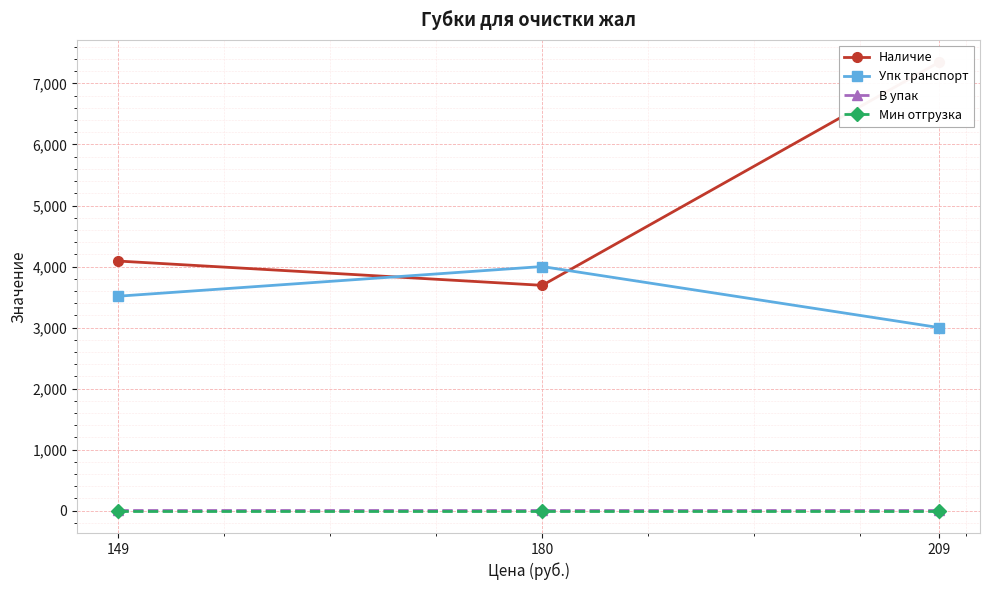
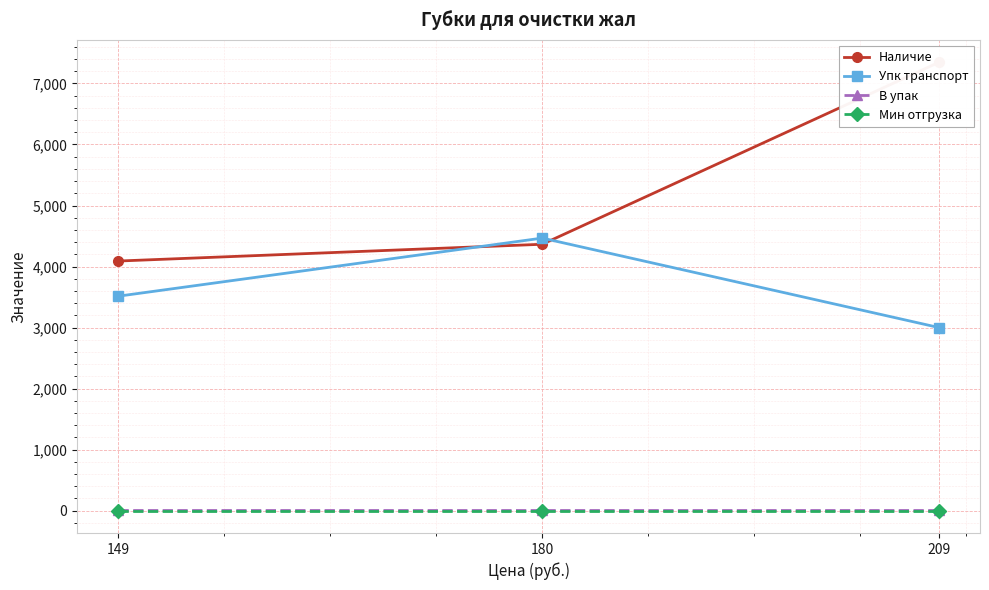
  {
    "Наличие": {
      "149": "4,100",
-     "180": "3,700"
+     "180": "4,400"
    },
    "Упк транспорт": {
      "149": "3,500",
-     "180": "4,000",
+     "180": "4,500",
      "209": "3,000"
    }
  }
